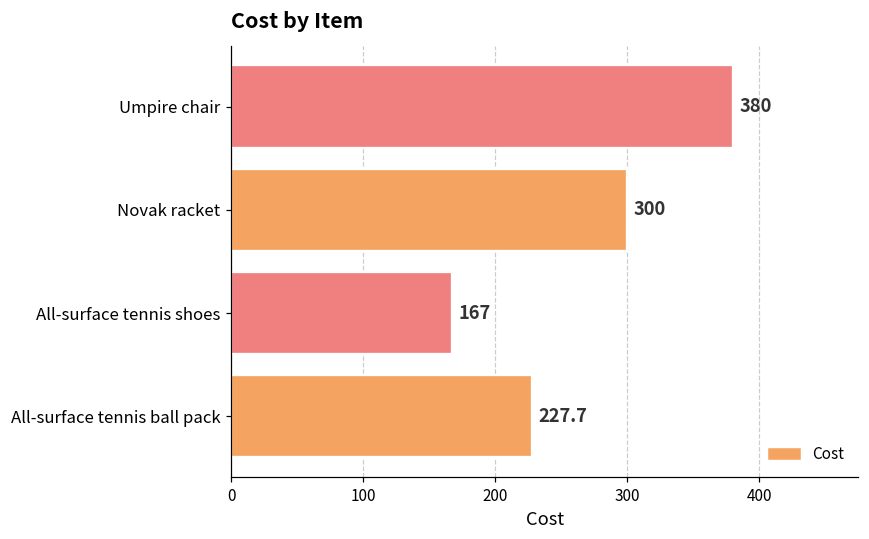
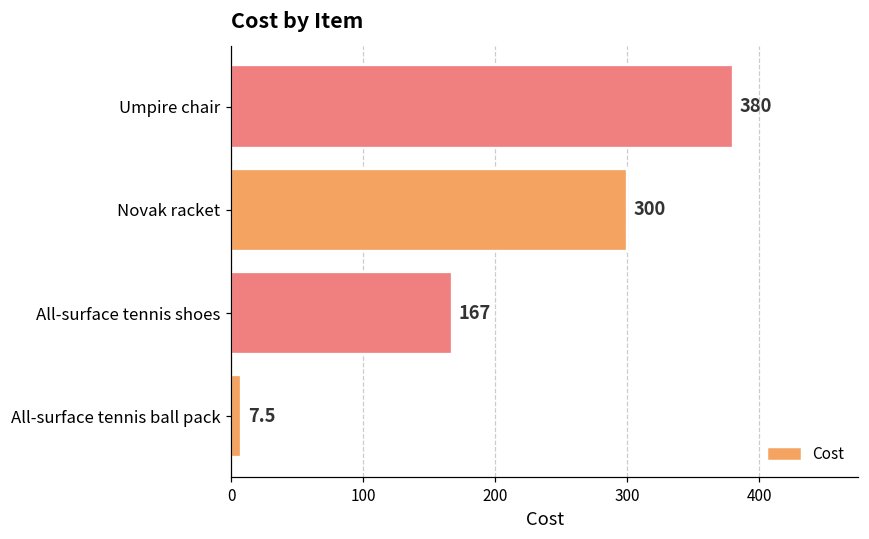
  {
    "Umpire chair": 380,
    "Novak racket": 300,
    "All-surface tennis shoes": 167,
-   "All-surface tennis ball pack": 227.7
+   "All-surface tennis ball pack": 7.5
  }
